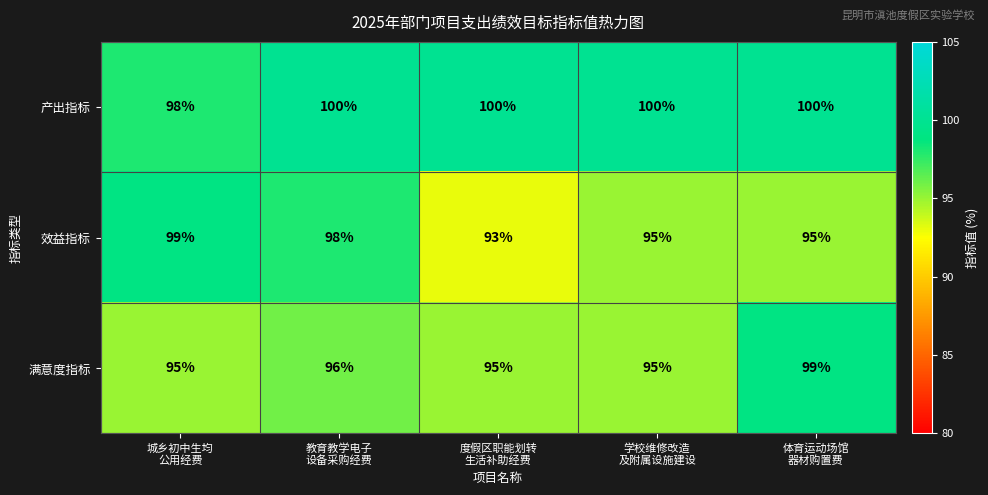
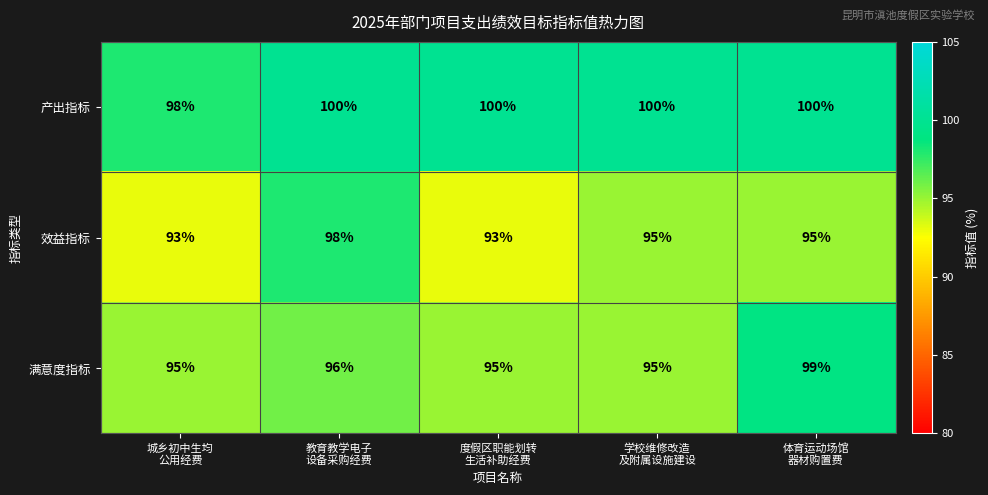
  {
    "产出指标": {
      "城乡初中生均 公用经费": "98%",
      "教育教学电子 设备采购经费": "100%",
      "度假区职能划转 生活补助经费": "100%",
      "学校维修改造 及附属设施建设": "100%",
      "体育运动场馆 器材购置费": "100%"
    },
    "效益指标": {
-     "城乡初中生均 公用经费": "99%",
+     "城乡初中生均 公用经费": "93%",
      "教育教学电子 设备采购经费": "98%",
      "度假区职能划转 生活补助经费": "93%",
      "学校维修改造 及附属设施建设": "95%",
      "体育运动场馆 器材购置费": "95%"
    },
    "满意度指标": {
      "城乡初中生均 公用经费": "95%",
      "教育教学电子 设备采购经费": "96%",
      "度假区职能划转 生活补助经费": "95%",
      "学校维修改造 及附属设施建设": "95%",
      "体育运动场馆 器材购置费": "99%"
    }
  }
